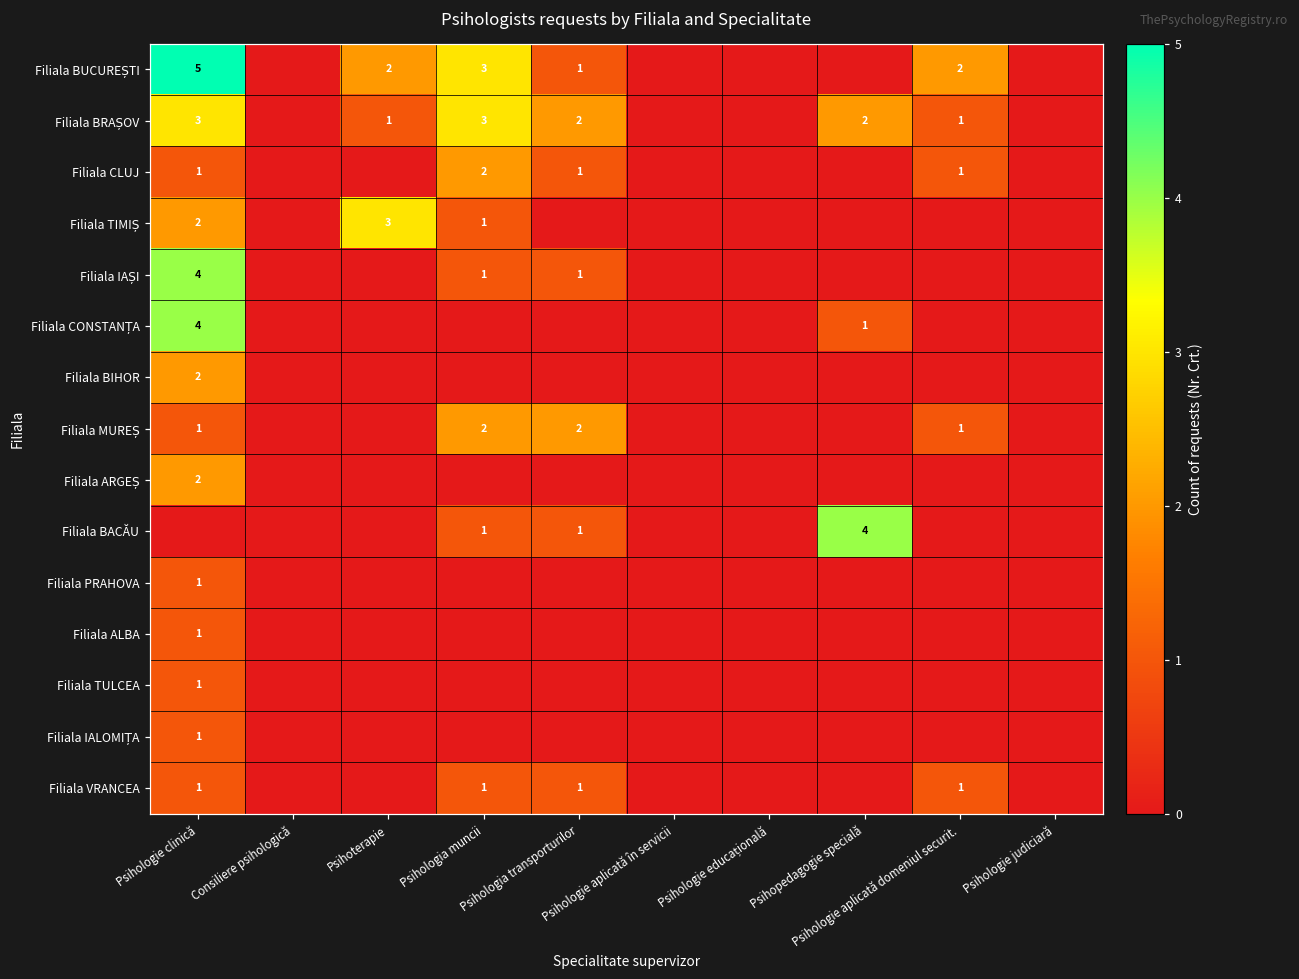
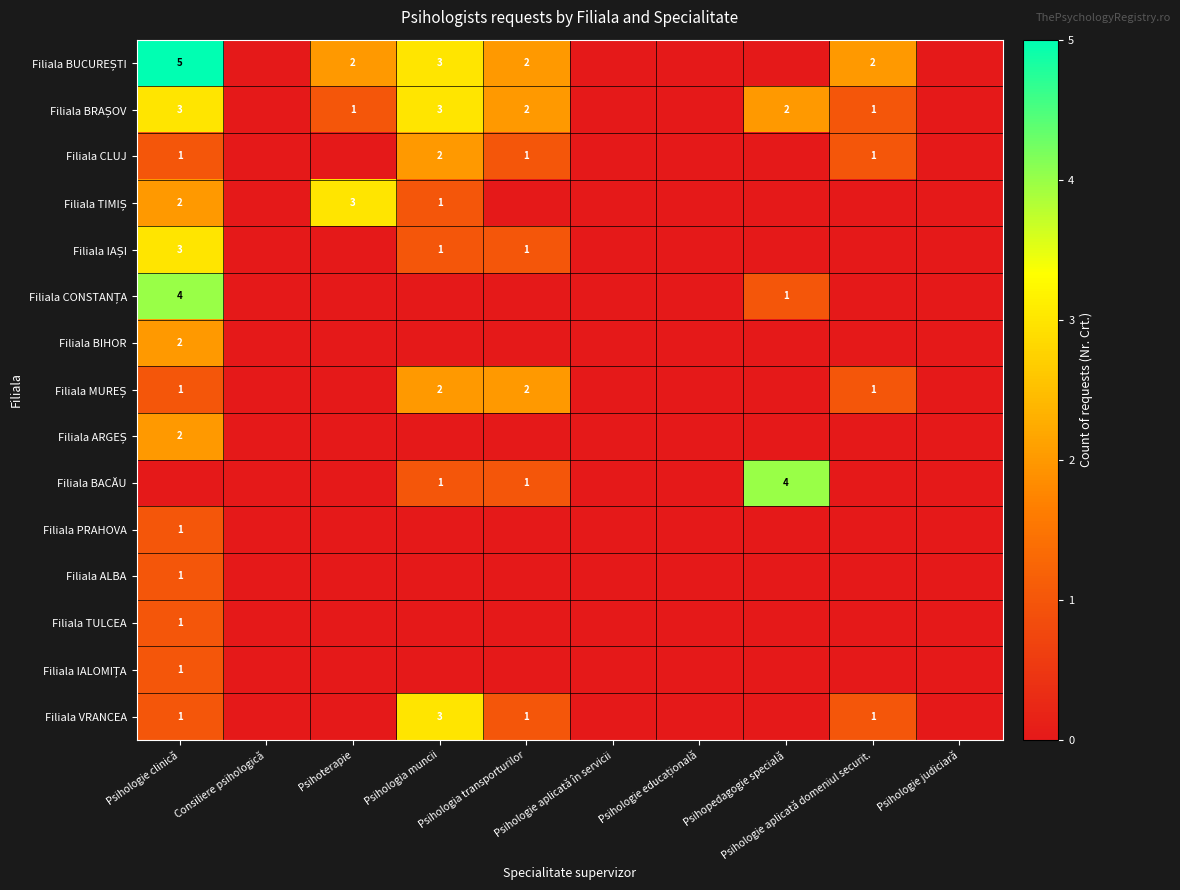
  {
    "Filiala BUCUREȘTI": {
      "Psihologie clinică": 5,
      "Psihoterapie": 2,
      "Psihologia muncii": 3,
-     "Psihologia transporturilor": 1,
+     "Psihologia transporturilor": 2,
      "Psihologie aplicată domeniul securit.": 2
    },
    "Filiala BRAȘOV": {
      "Psihologie clinică": 3,
      "Psihoterapie": 1,
      "Psihologia muncii": 3,
      "Psihologia transporturilor": 2,
      "Psihopedagogie specială": 2,
      "Psihologie aplicată domeniul securit.": 1
    },
    "Filiala CLUJ": {
      "Psihologie clinică": 1,
      "Psihologia muncii": 2,
      "Psihologia transporturilor": 1,
      "Psihologie aplicată domeniul securit.": 1
    },
    "Filiala TIMIȘ": {
      "Psihologie clinică": 2,
      "Psihoterapie": 3,
      "Psihologia muncii": 1
    },
    "Filiala IAȘI": {
-     "Psihologie clinică": 4,
+     "Psihologie clinică": 3,
      "Psihologia muncii": 1,
      "Psihologia transporturilor": 1
    },
    "Filiala CONSTANȚA": {
      "Psihologie clinică": 4,
      "Psihopedagogie specială": 1
    },
    "Filiala BIHOR": {
      "Psihologie clinică": 2
    },
    "Filiala MUREȘ": {
      "Psihologie clinică": 1,
      "Psihologia muncii": 2,
      "Psihologia transporturilor": 2,
      "Psihologie aplicată domeniul securit.": 1
    },
    "Filiala ARGEȘ": {
      "Psihologie clinică": 2
    },
    "Filiala BACĂU": {
      "Psihologia muncii": 1,
      "Psihologia transporturilor": 1,
      "Psihopedagogie specială": 4
    },
    "Filiala PRAHOVA": {
      "Psihologie clinică": 1
    },
    "Filiala ALBA": {
      "Psihologie clinică": 1
    },
    "Filiala TULCEA": {
      "Psihologie clinică": 1
    },
    "Filiala IALOMIȚA": {
      "Psihologie clinică": 1
    },
    "Filiala VRANCEA": {
      "Psihologie clinică": 1,
-     "Psihologia muncii": 1,
+     "Psihologia muncii": 3,
      "Psihologia transporturilor": 1,
      "Psihologie aplicată domeniul securit.": 1
    }
  }
